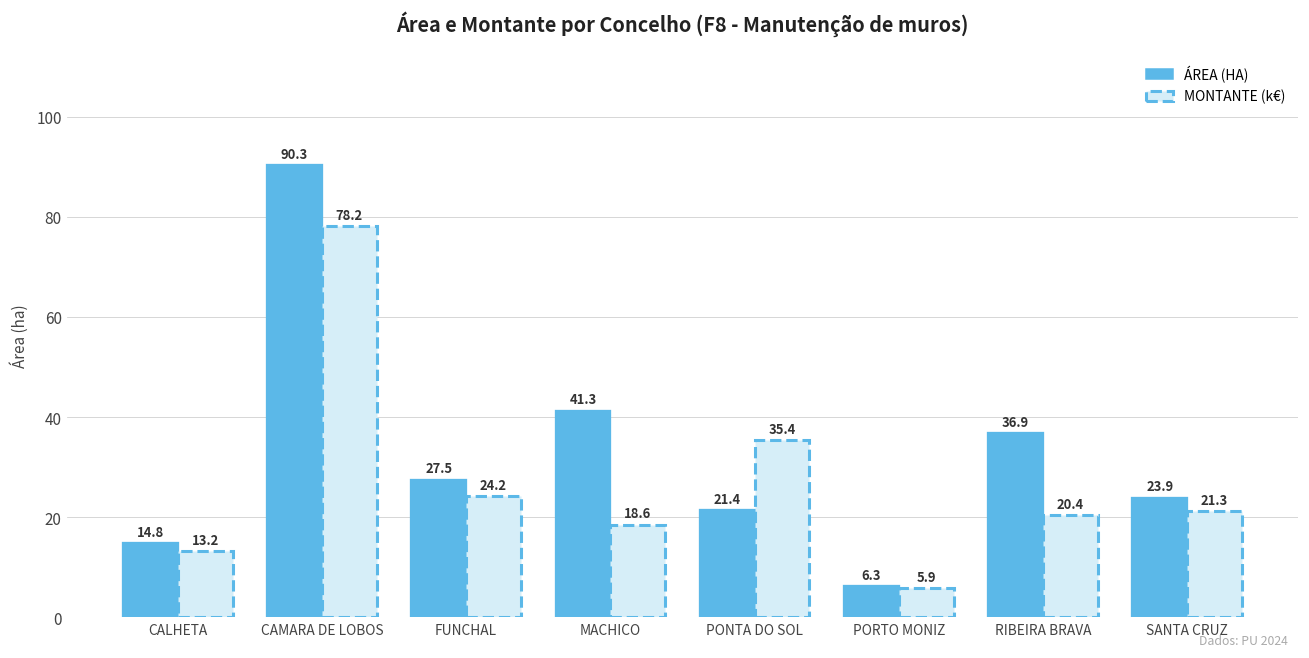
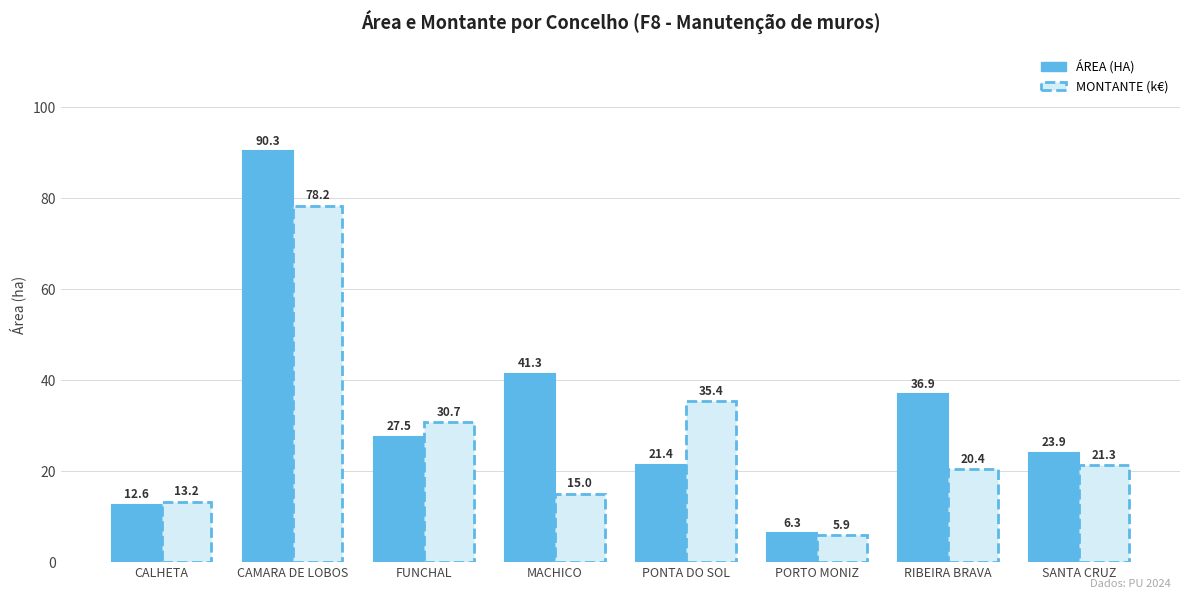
  {
    "ÁREA (HA)": {
-     "CALHETA": 14.8,
+     "CALHETA": 12.6,
      "CAMARA DE LOBOS": 90.3,
      "FUNCHAL": 27.5,
      "MACHICO": 41.3,
      "PONTA DO SOL": 21.4,
      "PORTO MONIZ": 6.3,
      "RIBEIRA BRAVA": 36.9,
      "SANTA CRUZ": 23.9
    },
    "MONTANTE (k€)": {
      "CALHETA": 13.2,
      "CAMARA DE LOBOS": 78.2,
-     "FUNCHAL": 24.2,
-     "MACHICO": 18.6,
+     "FUNCHAL": 30.7,
+     "MACHICO": 15.0,
      "PONTA DO SOL": 35.4,
      "PORTO MONIZ": 5.9,
      "RIBEIRA BRAVA": 20.4,
      "SANTA CRUZ": 21.3
    }
  }
